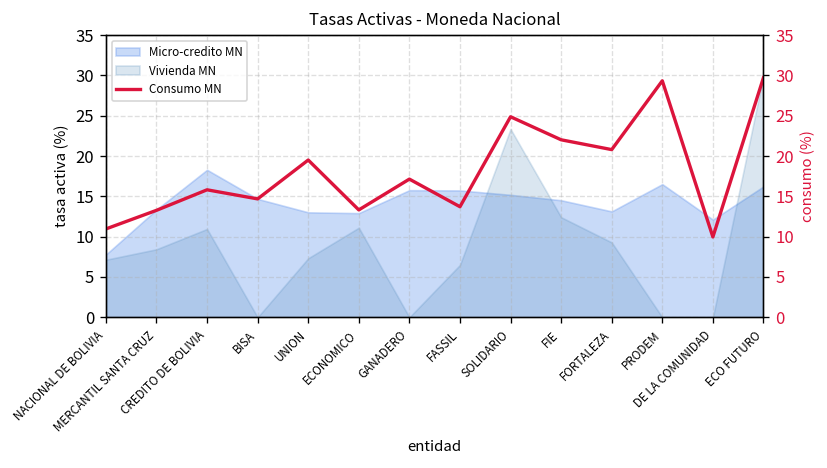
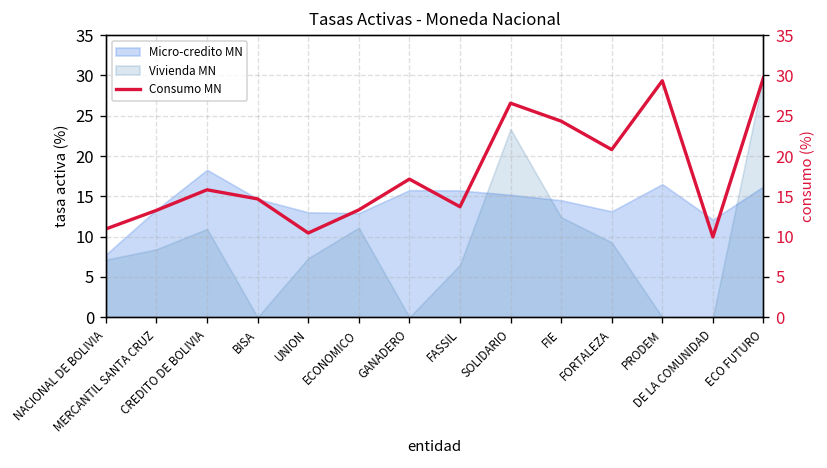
  {
    "Consumo MN": {
      "NACIONAL DE BOLIVIA": 11,
      "MERCANTIL SANTA CRUZ": 13,
      "CREDITO DE BOLIVIA": 16,
      "BISA": 15,
-     "UNION": 20,
+     "UNION": 10,
      "ECONOMICO": 13,
      "GANADERO": 17,
      "FASSIL": 14,
-     "SOLIDARIO": 25,
-     "FIE": 22,
+     "SOLIDARIO": 27,
+     "FIE": 24,
      "FORTALEZA": 21,
      "PRODEM": 29,
      "DE LA COMUNIDAD": 10,
      "ECO FUTURO": 30
    }
  }
